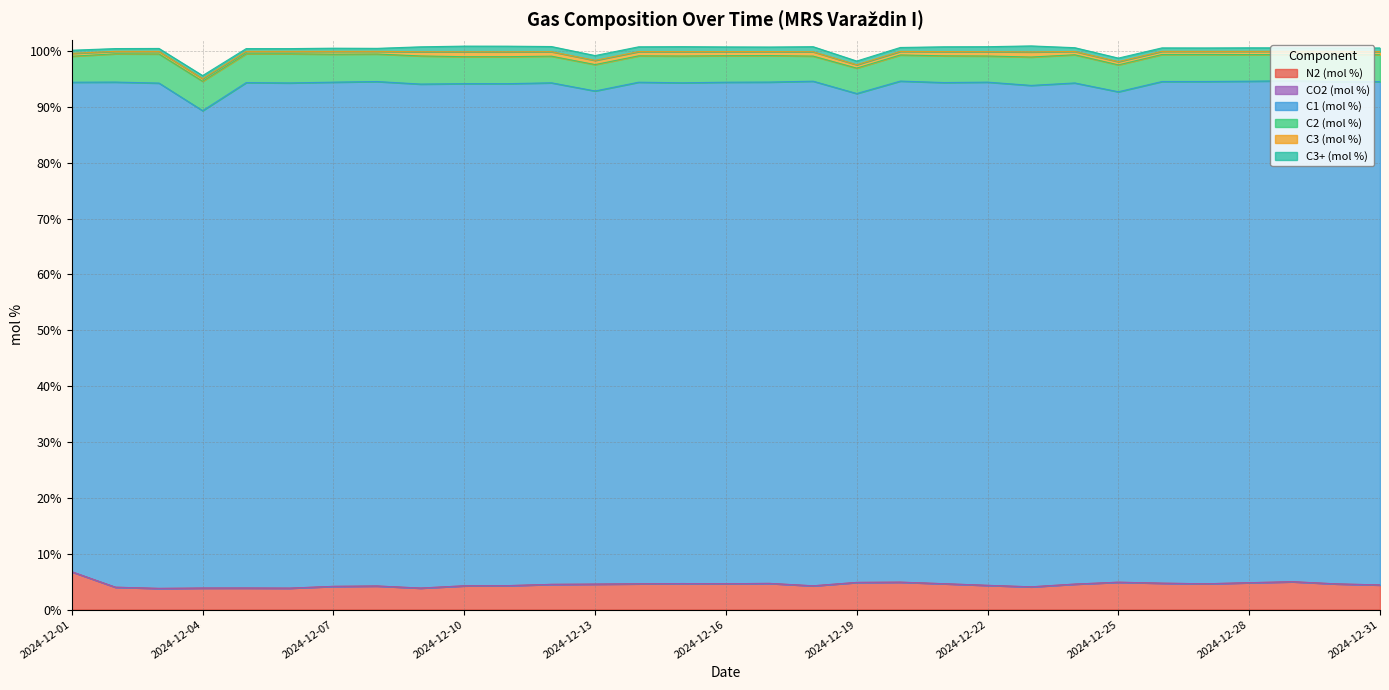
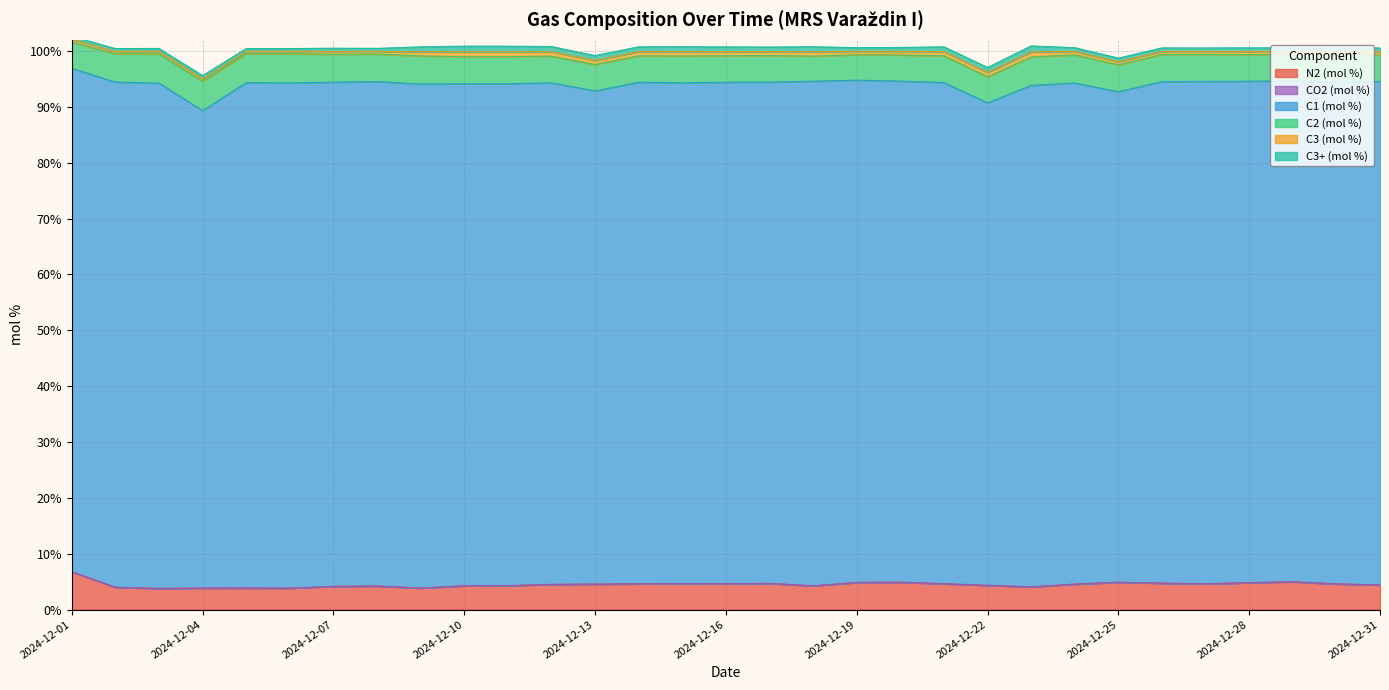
  {
    "CO2 (mol %)": {
      "2024-12-01": "7%",
      "2024-12-04": "4%",
      "2024-12-07": "4%",
      "2024-12-10": "4%",
      "2024-12-13": "5%",
      "2024-12-16": "5%",
      "2024-12-19": "5%",
      "2024-12-22": "4%",
      "2024-12-25": "5%",
      "2024-12-28": "5%",
      "2024-12-31": "4%"
    },
    "C1 (mol %)": {
-     "2024-12-01": "88%",
+     "2024-12-01": "90%",
      "2024-12-04": "85%",
      "2024-12-07": "90%",
      "2024-12-10": "90%",
      "2024-12-13": "88%",
      "2024-12-16": "90%",
-     "2024-12-19": "88%",
-     "2024-12-22": "90%",
+     "2024-12-19": "90%",
+     "2024-12-22": "86%",
      "2024-12-25": "88%",
      "2024-12-28": "90%",
      "2024-12-31": "90%"
    },
    "C3 (mol %)": {
      "2024-12-01": "1%",
      "2024-12-04": "0%",
      "2024-12-07": "1%",
      "2024-12-10": "1%",
      "2024-12-13": "1%",
      "2024-12-16": "1%",
      "2024-12-19": "1%",
      "2024-12-22": "1%",
      "2024-12-25": "1%",
      "2024-12-28": "1%",
      "2024-12-31": "1%"
    }
  }
